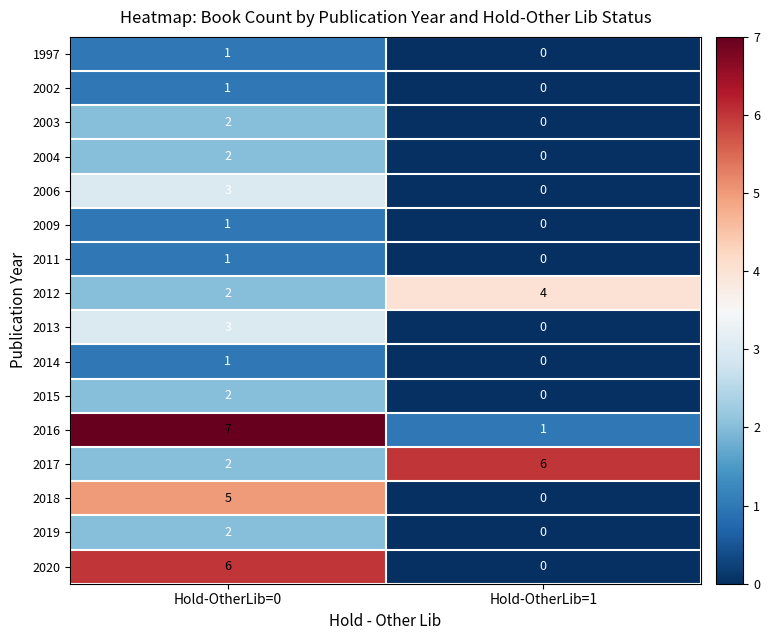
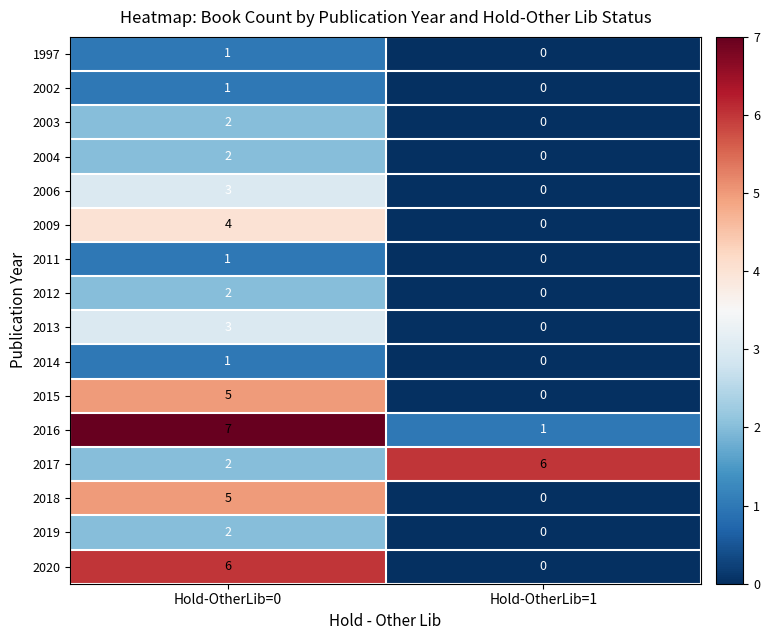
  {
    "1997": {
      "Hold-OtherLib=0": 1,
      "Hold-OtherLib=1": 0
    },
    "2002": {
      "Hold-OtherLib=0": 1,
      "Hold-OtherLib=1": 0
    },
    "2003": {
      "Hold-OtherLib=0": 2,
      "Hold-OtherLib=1": 0
    },
    "2004": {
      "Hold-OtherLib=0": 2,
      "Hold-OtherLib=1": 0
    },
    "2006": {
      "Hold-OtherLib=1": 0
    },
    "2009": {
-     "Hold-OtherLib=0": 1,
+     "Hold-OtherLib=0": 4,
      "Hold-OtherLib=1": 0
    },
    "2011": {
      "Hold-OtherLib=0": 1,
      "Hold-OtherLib=1": 0
    },
    "2012": {
      "Hold-OtherLib=0": 2,
-     "Hold-OtherLib=1": 4
+     "Hold-OtherLib=1": 0
    },
    "2013": {
      "Hold-OtherLib=1": 0
    },
    "2014": {
      "Hold-OtherLib=0": 1,
      "Hold-OtherLib=1": 0
    },
    "2015": {
-     "Hold-OtherLib=0": 2,
+     "Hold-OtherLib=0": 5,
      "Hold-OtherLib=1": 0
    },
    "2016": {
      "Hold-OtherLib=0": 7,
      "Hold-OtherLib=1": 1
    },
    "2017": {
      "Hold-OtherLib=0": 2,
      "Hold-OtherLib=1": 6
    },
    "2018": {
      "Hold-OtherLib=0": 5,
      "Hold-OtherLib=1": 0
    },
    "2019": {
      "Hold-OtherLib=0": 2,
      "Hold-OtherLib=1": 0
    },
    "2020": {
      "Hold-OtherLib=0": 6,
      "Hold-OtherLib=1": 0
    }
  }
